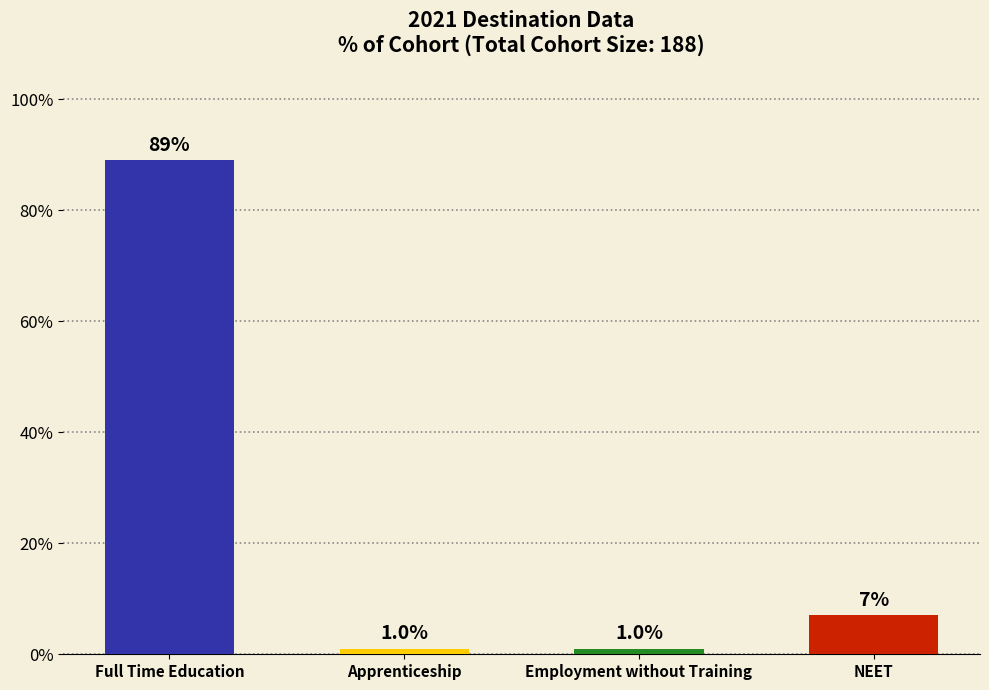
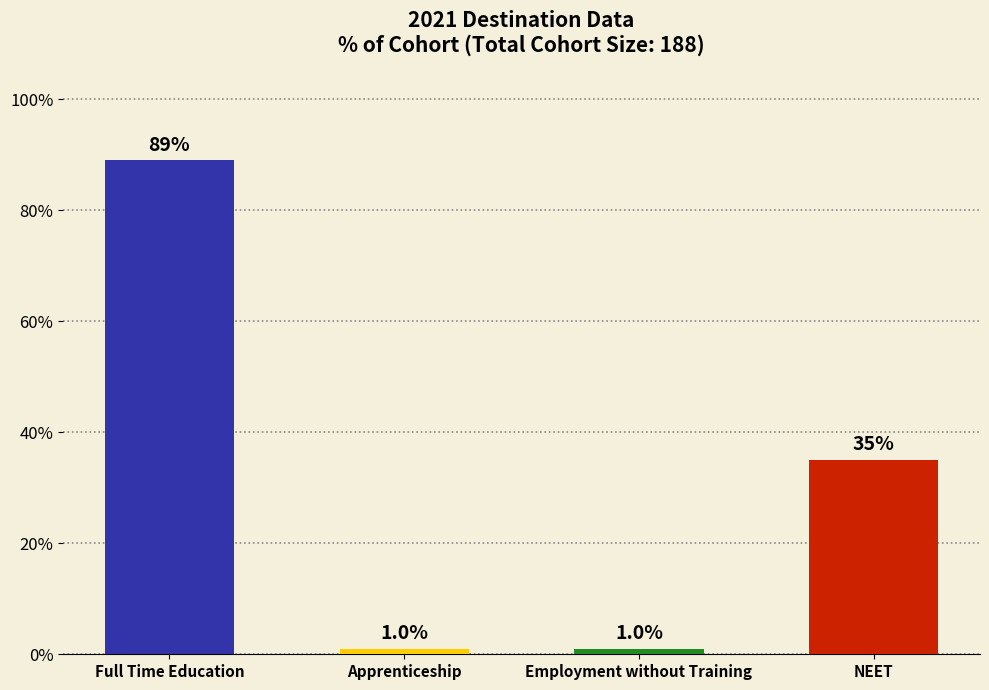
  {
    "Full Time Education": "89%",
    "Apprenticeship": "1.0%",
    "Employment without Training": "1.0%",
-   "NEET": "7%"
+   "NEET": "35%"
  }
